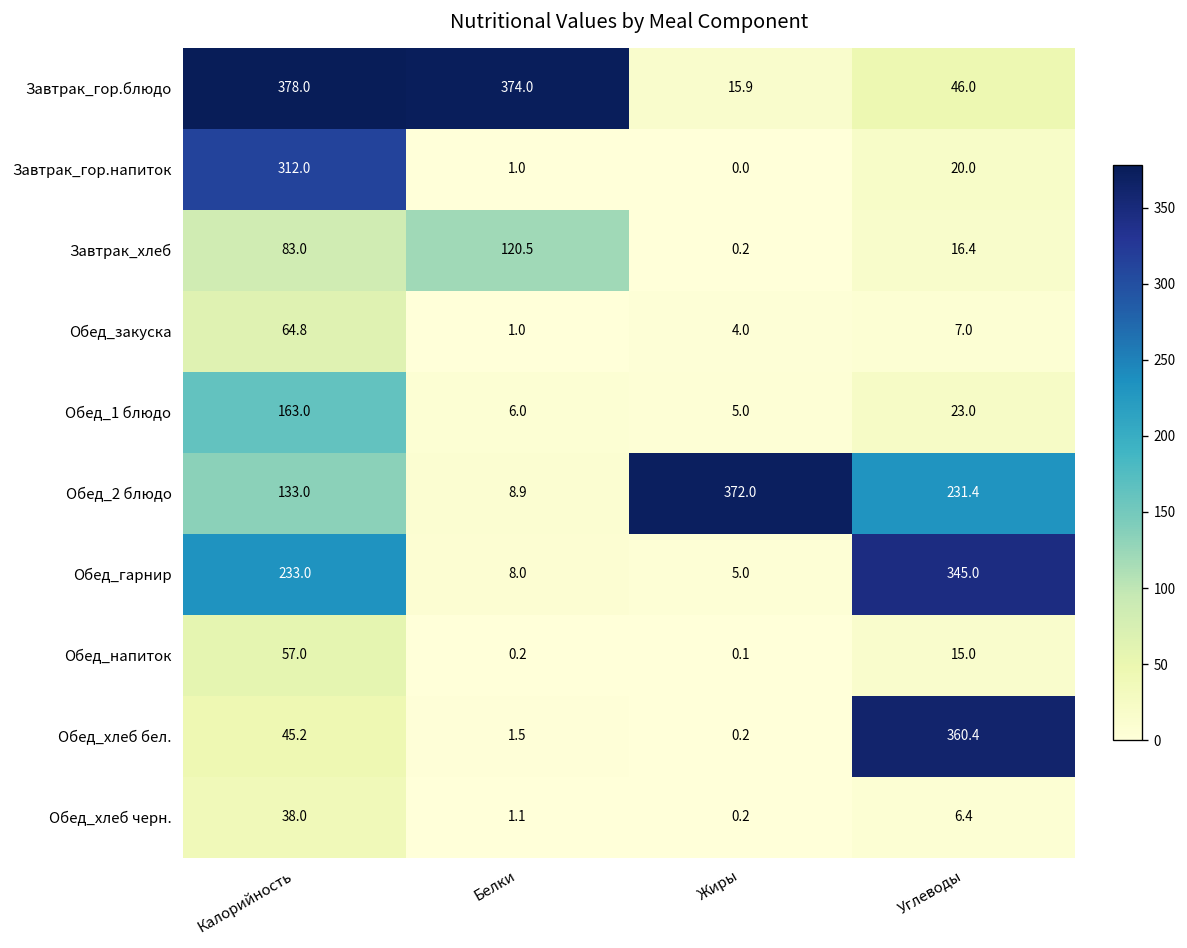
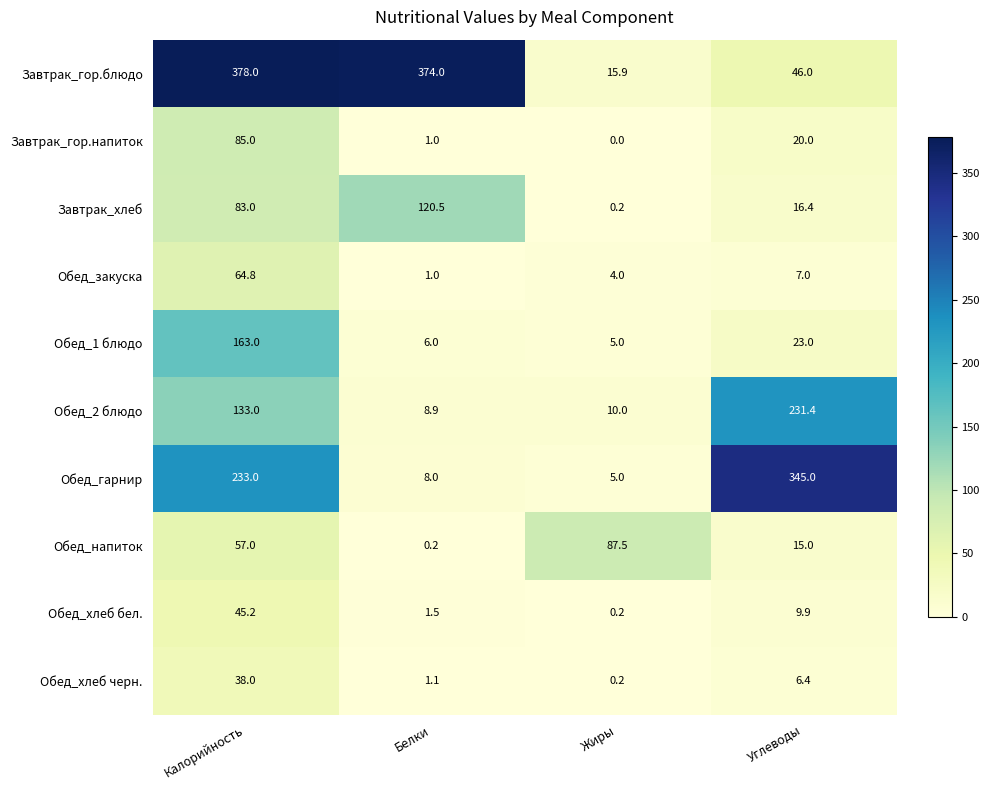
  {
    "Завтрак_гор.блюдо": {
      "Калорийность": 378.0,
      "Белки": 374.0,
      "Жиры": 15.9,
      "Углеводы": 46.0
    },
    "Завтрак_гор.напиток": {
-     "Калорийность": 312.0,
+     "Калорийность": 85.0,
      "Белки": 1.0,
      "Жиры": 0.0,
      "Углеводы": 20.0
    },
    "Завтрак_хлеб": {
      "Калорийность": 83.0,
      "Белки": 120.5,
      "Жиры": 0.2,
      "Углеводы": 16.4
    },
    "Обед_закуска": {
      "Калорийность": 64.8,
      "Белки": 1.0,
      "Жиры": 4.0,
      "Углеводы": 7.0
    },
    "Обед_1 блюдо": {
      "Калорийность": 163.0,
      "Белки": 6.0,
      "Жиры": 5.0,
      "Углеводы": 23.0
    },
    "Обед_2 блюдо": {
      "Калорийность": 133.0,
      "Белки": 8.9,
-     "Жиры": 372.0,
+     "Жиры": 10.0,
      "Углеводы": 231.4
    },
    "Обед_гарнир": {
      "Калорийность": 233.0,
      "Белки": 8.0,
      "Жиры": 5.0,
      "Углеводы": 345.0
    },
    "Обед_напиток": {
      "Калорийность": 57.0,
      "Белки": 0.2,
-     "Жиры": 0.1,
+     "Жиры": 87.5,
      "Углеводы": 15.0
    },
    "Обед_хлеб бел.": {
      "Калорийность": 45.2,
      "Белки": 1.5,
      "Жиры": 0.2,
-     "Углеводы": 360.4
+     "Углеводы": 9.9
    },
    "Обед_хлеб черн.": {
      "Калорийность": 38.0,
      "Белки": 1.1,
      "Жиры": 0.2,
      "Углеводы": 6.4
    }
  }
